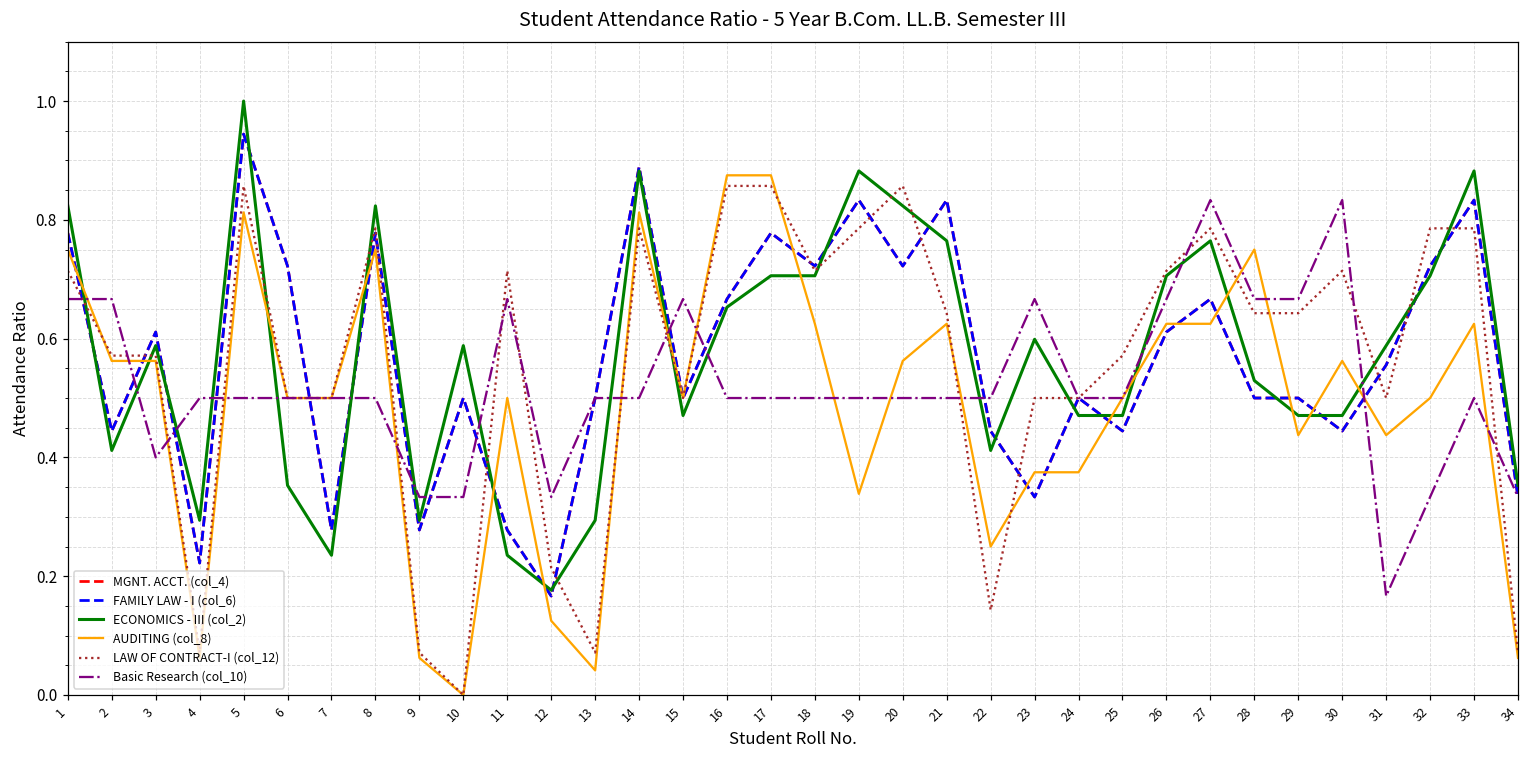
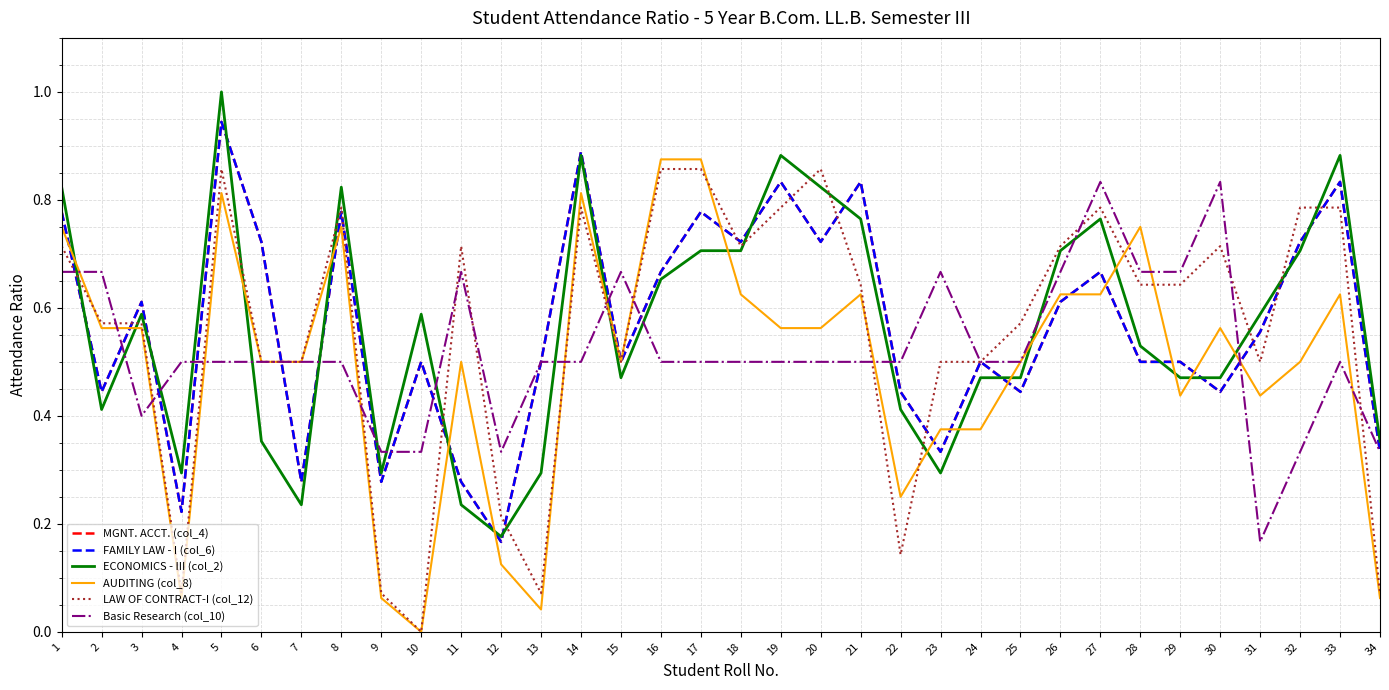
  {
    "FAMILY LAW - I (col_6)": {
      "1": 0.78,
      "2": 0.44,
      "3": 0.61,
      "4": 0.22,
      "5": 0.94,
      "6": 0.72,
      "7": 0.28,
      "8": 0.78,
      "9": 0.28,
      "10": 0.50,
      "11": 0.28,
      "12": 0.17,
      "14": 0.89,
      "16": 0.67,
      "17": 0.78,
      "18": 0.72,
      "19": 0.83,
      "20": 0.72,
      "21": 0.83,
      "22": 0.44,
      "23": 0.33,
      "25": 0.44,
      "26": 0.61,
      "27": 0.67,
      "28": 0.50,
      "29": 0.50,
      "30": 0.44,
      "31": 0.56,
      "32": 0.72,
      "33": 0.83
    },
    "ECONOMICS - III (col_2)": {
      "1": 0.82,
      "2": 0.41,
      "3": 0.59,
      "4": 0.29,
      "5": 1.00,
      "6": 0.35,
      "7": 0.24,
      "8": 0.82,
      "9": 0.29,
      "10": 0.59,
      "11": 0.24,
      "12": 0.18,
      "13": 0.29,
      "14": 0.88,
      "15": 0.47,
      "16": 0.65,
      "17": 0.71,
      "18": 0.71,
      "19": 0.88,
      "20": 0.82,
      "21": 0.76,
      "22": 0.41,
-     "23": 0.60,
+     "23": 0.29,
      "24": 0.47,
      "25": 0.47,
      "26": 0.71,
      "27": 0.76,
      "28": 0.53,
      "29": 0.47,
      "30": 0.47,
      "31": 0.59,
      "32": 0.71,
      "33": 0.88,
      "34": 0.35
    },
    "AUDITING (col_8)": {
      "1": 0.75,
      "2": 0.56,
      "3": 0.56,
      "5": 0.81,
      "8": 0.75,
      "9": 0.06,
      "11": 0.50,
      "12": 0.13,
      "13": 0.04,
      "14": 0.81,
      "16": 0.88,
      "17": 0.88,
      "18": 0.63,
-     "19": 0.34,
+     "19": 0.56,
      "20": 0.56,
      "21": 0.63,
      "22": 0.25,
      "23": 0.38,
      "24": 0.38,
      "26": 0.63,
      "27": 0.63,
      "28": 0.75,
      "29": 0.44,
      "30": 0.56,
      "31": 0.44,
      "32": 0.50,
      "33": 0.63,
      "34": 0.06
    },
    "LAW OF CONTRACT-I (col_12)": {
      "1": 0.71,
      "2": 0.57,
      "3": 0.57,
      "5": 0.86,
      "8": 0.79,
      "9": 0.07,
      "11": 0.71,
      "12": 0.21,
      "13": 0.07,
      "14": 0.79,
      "16": 0.86,
      "17": 0.86,
      "18": 0.71,
      "19": 0.79,
      "20": 0.86,
      "21": 0.64,
      "22": 0.14,
      "23": 0.50,
      "25": 0.57,
      "26": 0.71,
      "27": 0.79,
      "28": 0.64,
      "29": 0.64,
      "30": 0.71,
      "31": 0.50,
      "32": 0.79,
      "33": 0.79,
      "34": 0.07
    },
    "Basic Research (col_10)": {
      "1": 0.67,
      "2": 0.67,
      "3": 0.40,
      "4": 0.50,
      "5": 0.50,
      "8": 0.50,
      "9": 0.33,
      "10": 0.33,
      "11": 0.67,
      "12": 0.33,
      "14": 0.50,
      "15": 0.67,
      "16": 0.50,
      "17": 0.50,
      "18": 0.50,
      "19": 0.50,
      "20": 0.50,
      "21": 0.50,
      "22": 0.50,
      "23": 0.67,
      "26": 0.67,
      "27": 0.83,
      "28": 0.67,
      "29": 0.67,
      "30": 0.83,
      "31": 0.17,
      "32": 0.33,
      "33": 0.50
    }
  }
